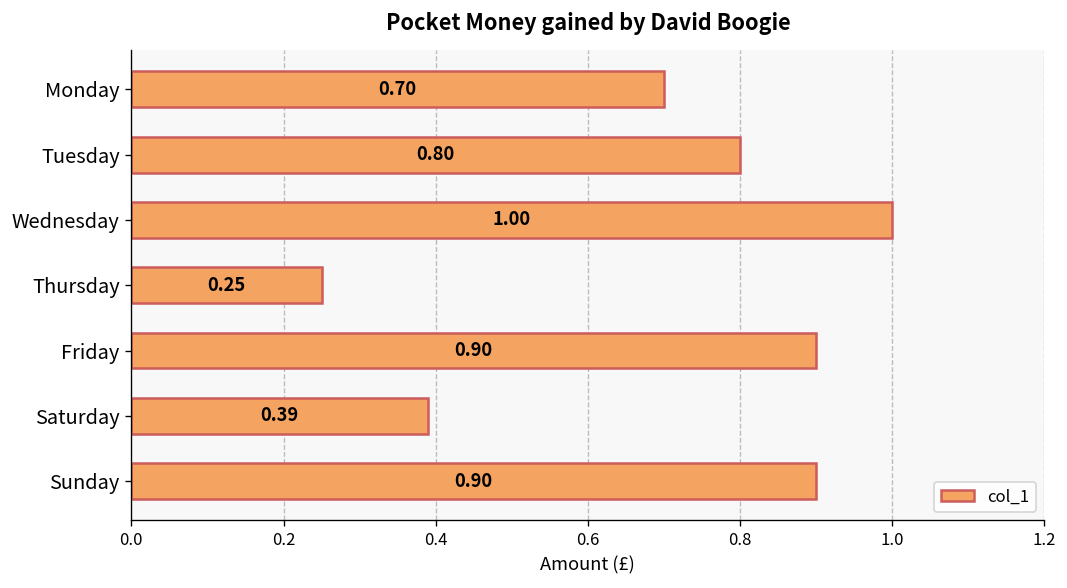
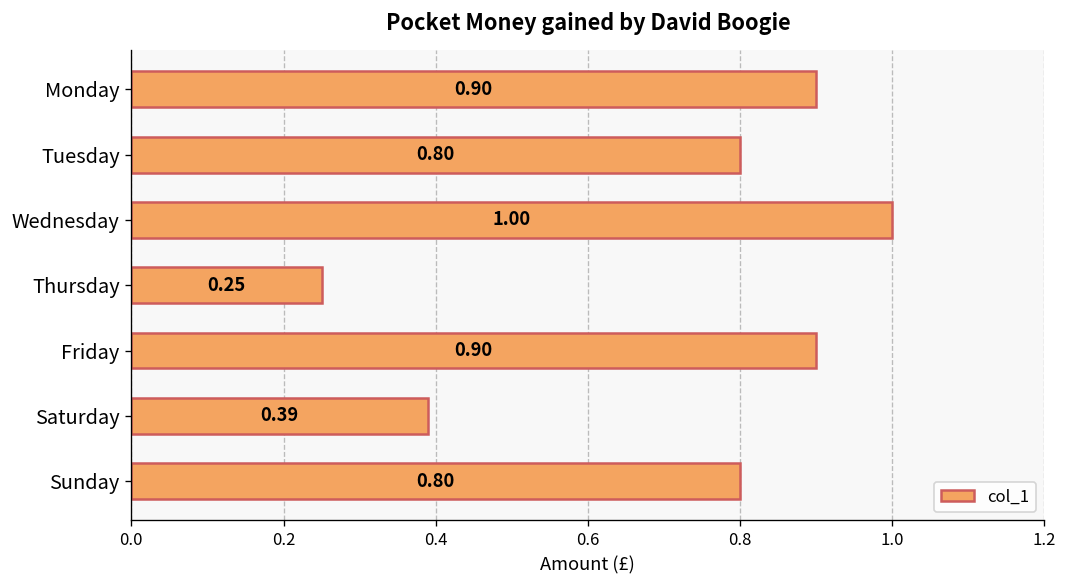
  {
-   "Monday": 0.70,
+   "Monday": 0.90,
    "Tuesday": 0.80,
    "Wednesday": 1.00,
    "Thursday": 0.25,
    "Friday": 0.90,
    "Saturday": 0.39,
-   "Sunday": 0.90
+   "Sunday": 0.80
  }
